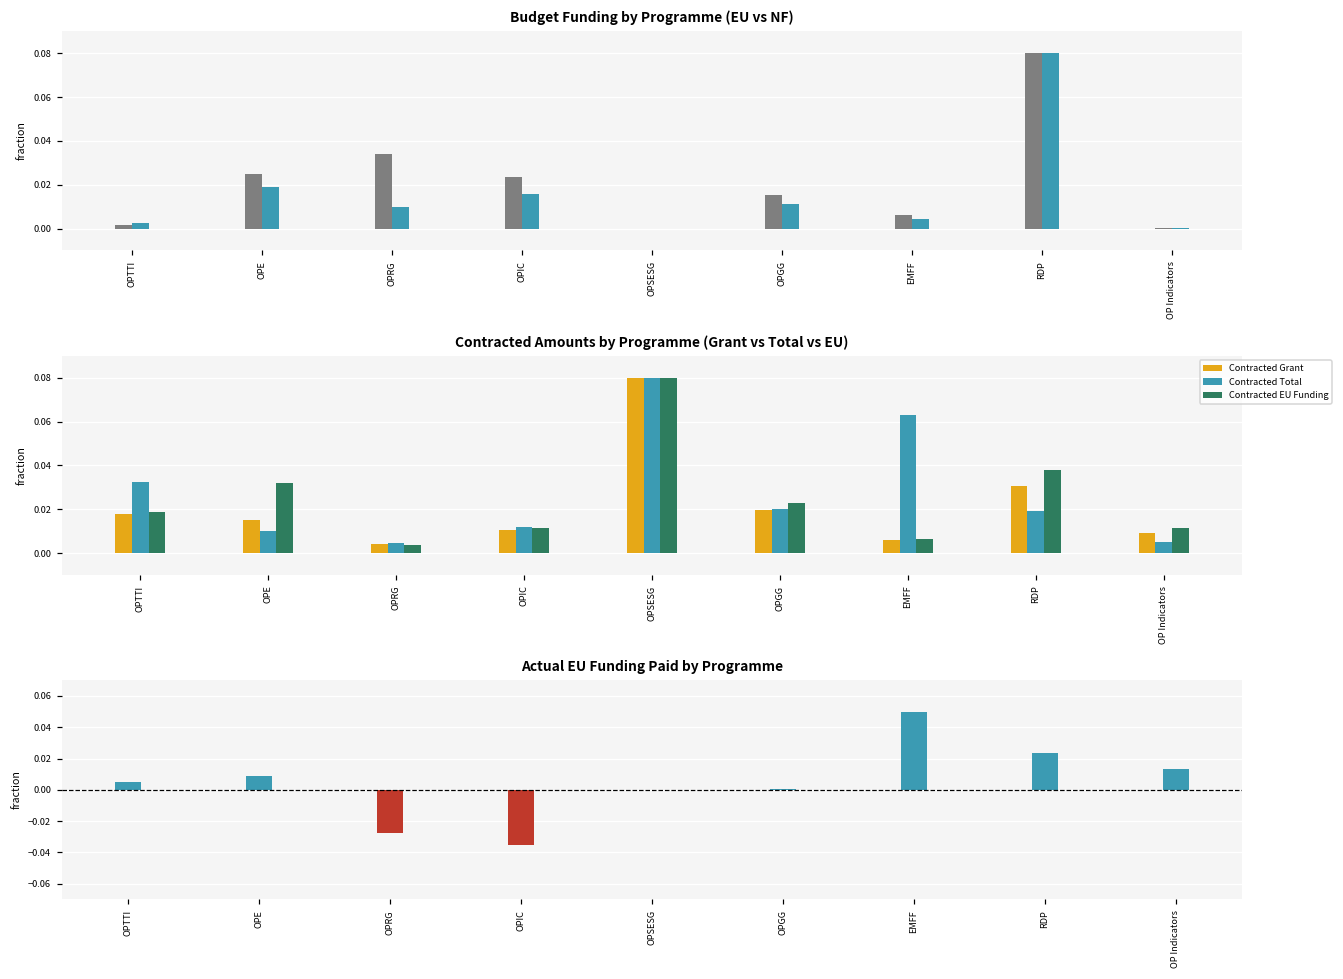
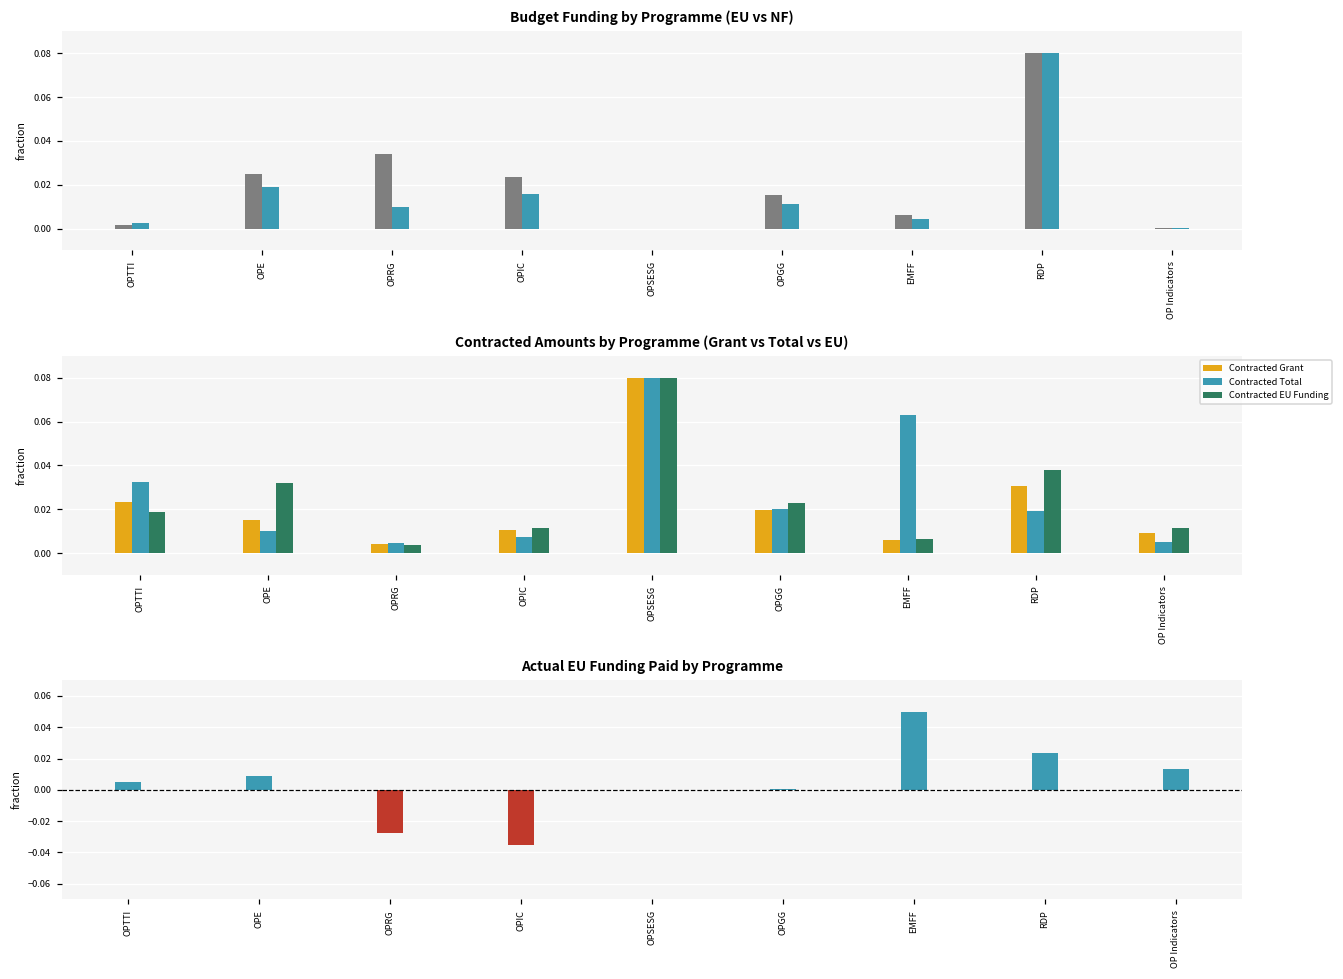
  {
    "Contracted Amounts by Programme (Grant vs Total vs EU)": {
      "Contracted Grant": {
-       "OPTTI": 0.018,
+       "OPTTI": 0.023,
        "OPE": 0.015,
        "OPRG": 0.004,
        "OPIC": 0.010,
        "OPSESG": 0.080,
        "OPGG": 0.020,
        "EMFF": 0.006,
        "RDP": 0.031,
        "OP Indicators": 0.009
      },
      "Contracted Total": {
        "OPTTI": 0.032,
        "OPE": 0.010,
        "OPRG": 0.004,
-       "OPIC": 0.012,
+       "OPIC": 0.007,
        "OPSESG": 0.080,
        "OPGG": 0.020,
        "EMFF": 0.063,
        "RDP": 0.019,
        "OP Indicators": 0.005
      },
      "Contracted EU Funding": {
        "OPTTI": 0.019,
        "OPE": 0.032,
        "OPRG": 0.004,
        "OPIC": 0.012,
        "OPSESG": 0.080,
        "OPGG": 0.023,
        "EMFF": 0.006,
        "RDP": 0.038,
        "OP Indicators": 0.011
      }
    },
    "Actual EU Funding Paid by Programme": {
      "OPTTI": 0.005,
      "OPE": 0.009,
      "OPRG": -0.028,
      "OPIC": -0.035,
      "EMFF": 0.050,
      "RDP": 0.024,
      "OP Indicators": 0.013
    }
  }
